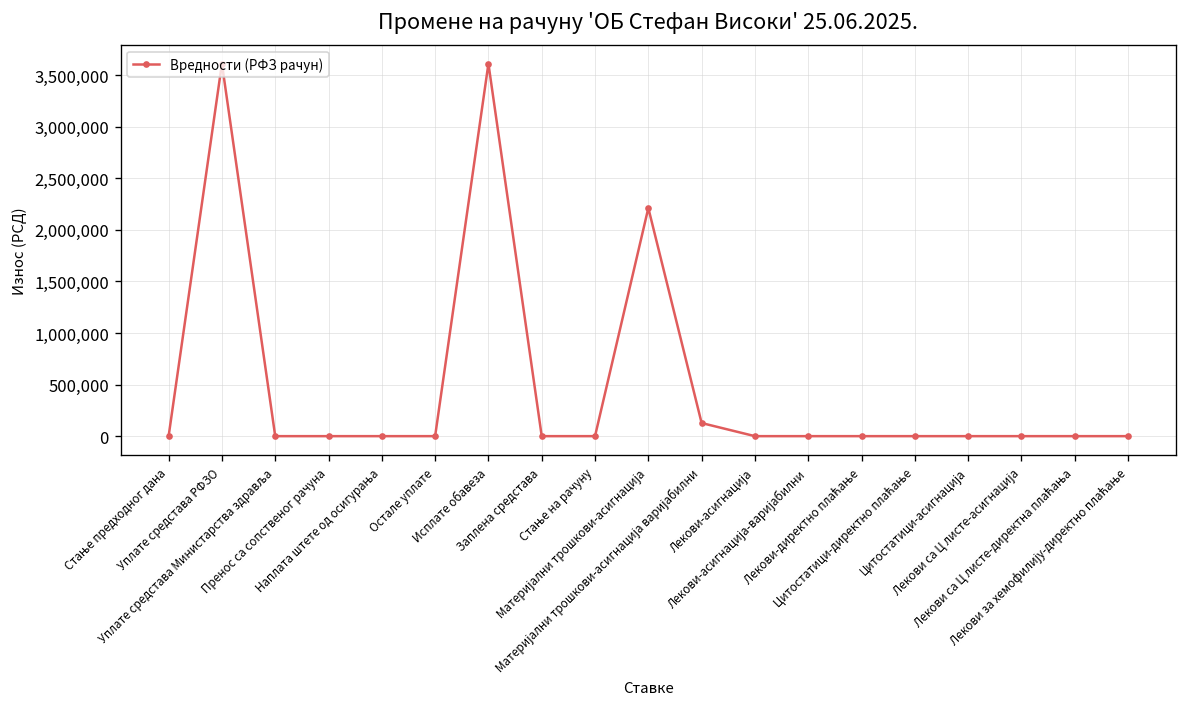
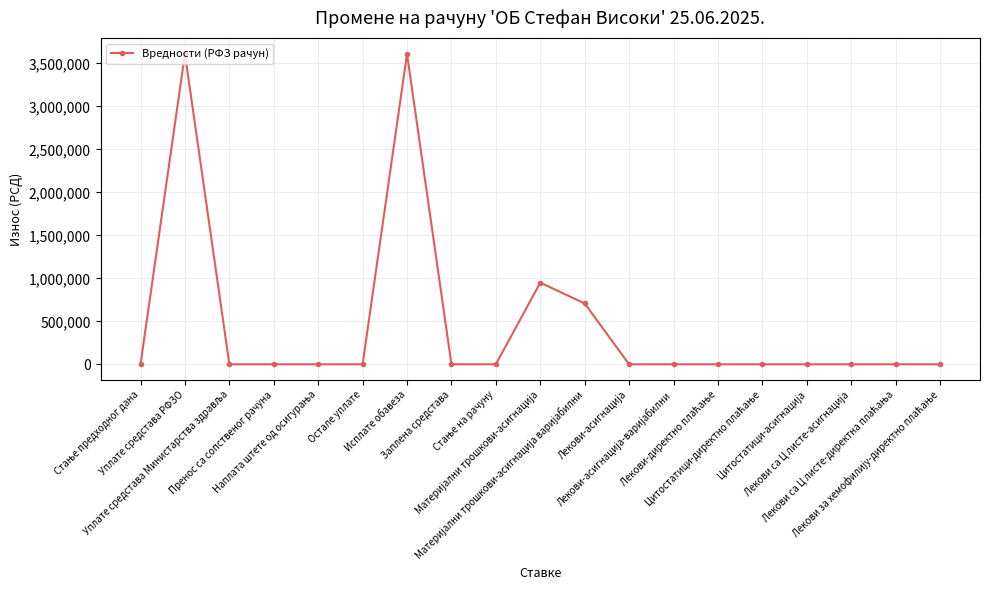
  {
    "Стање предходног дана": "0",
    "Уплате средстава Министарства здравља": "0",
    "Пренос са сопственог рачуна": "0",
    "Наплата штете од осигурања": "0",
    "Остале уплате": "0",
    "Исплате обавеза": "3,600,000",
    "Заплена средстава": "0",
    "Стање на рачуну": "0",
-   "Материјални трошкови-асигнација": "2,200,000",
-   "Материјални трошкови-асигнација варијабилни": "100,000",
+   "Материјални трошкови-асигнација": "900,000",
+   "Материјални трошкови-асигнација варијабилни": "700,000",
    "Лекови-асигнација": "0",
    "Лекови-асигнација-варијабилни": "0",
    "Лекови-директно плаћање": "0",
    "Цитостатици-директно плаћање": "0",
    "Цитостатици-асигнација": "0",
    "Лекови са Ц листе-асигнација": "0",
    "Лекови са Ц листе-директна плаћања": "0",
    "Лекови за хемофилију-директно плаћање": "0"
  }
